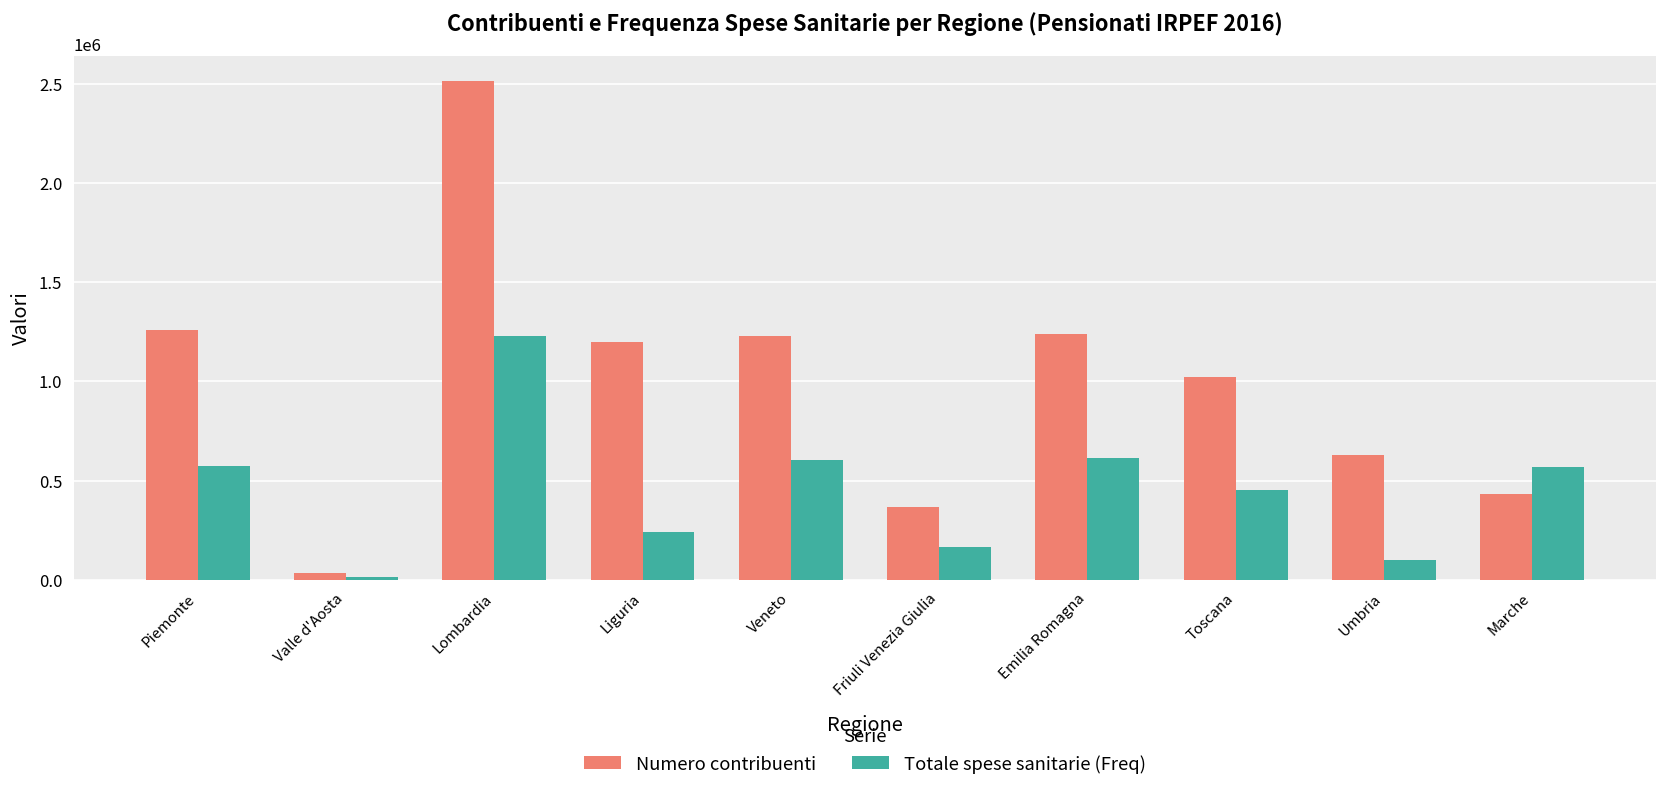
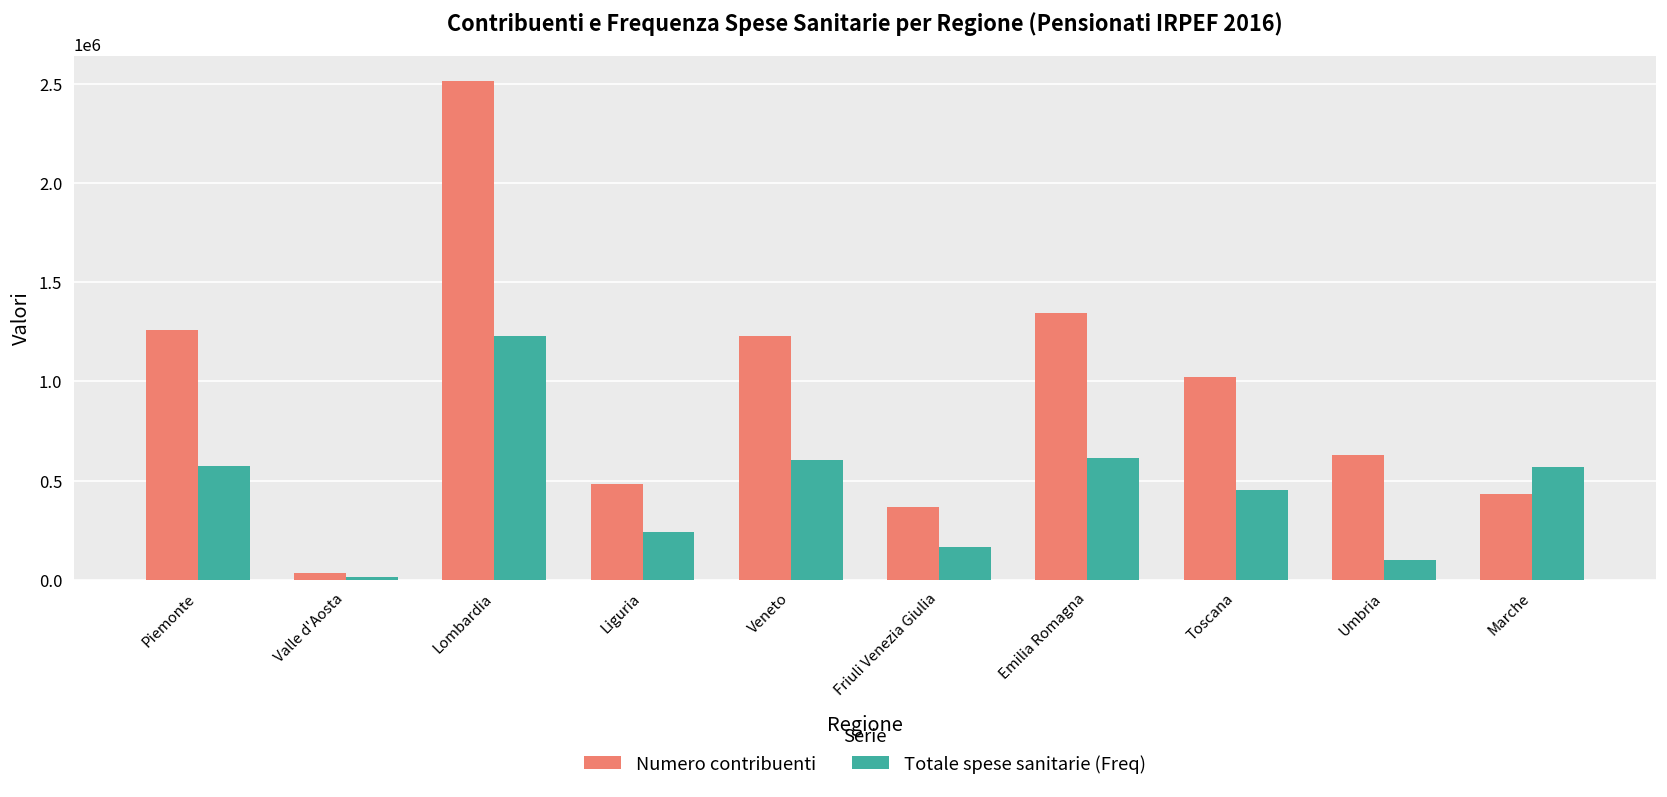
  {
    "Numero contribuenti": {
      "Piemonte": 1260000,
      "Valle d'Aosta": 40000,
      "Lombardia": 2510000,
-     "Liguria": 1200000,
+     "Liguria": 480000,
      "Veneto": 1230000,
      "Friuli Venezia Giulia": 370000,
-     "Emilia Romagna": 1240000,
+     "Emilia Romagna": 1340000,
      "Toscana": 1020000,
      "Umbria": 630000,
      "Marche": 430000
    },
    "Totale spese sanitarie (Freq)": {
      "Piemonte": 570000,
      "Valle d'Aosta": 20000,
      "Lombardia": 1230000,
      "Liguria": 240000,
      "Veneto": 600000,
      "Friuli Venezia Giulia": 170000,
      "Emilia Romagna": 610000,
      "Toscana": 450000,
      "Umbria": 100000,
      "Marche": 570000
    }
  }
